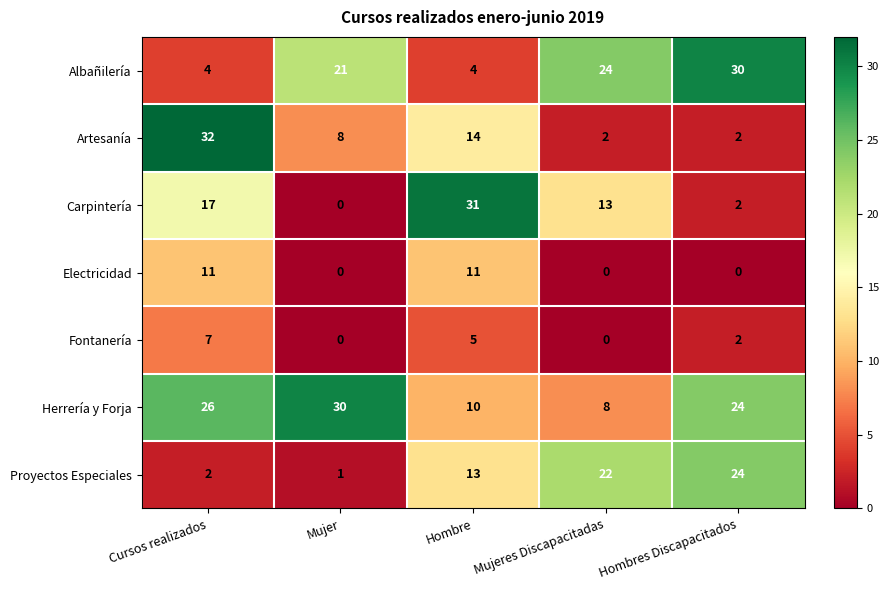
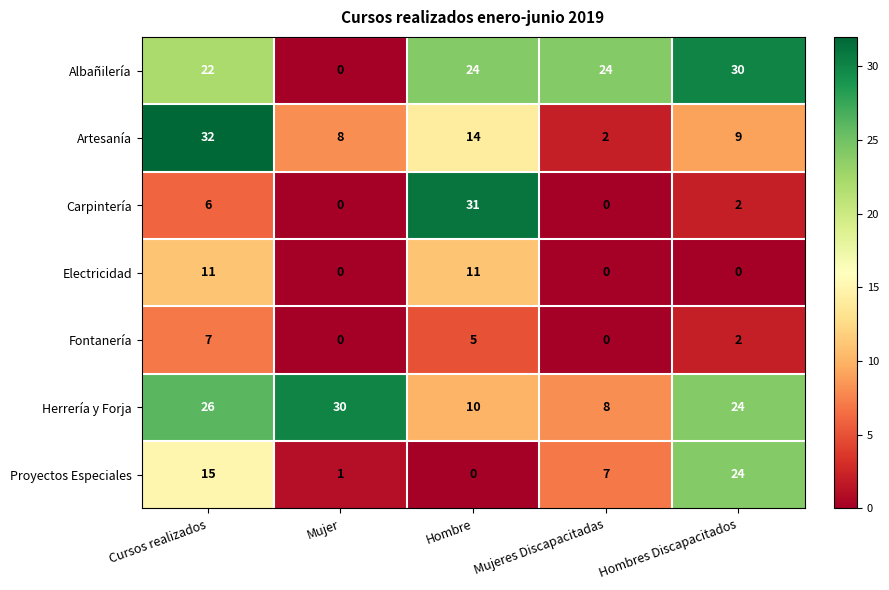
  {
    "Albañilería": {
-     "Cursos realizados": 4,
-     "Mujer": 21,
-     "Hombre": 4,
+     "Cursos realizados": 22,
+     "Mujer": 0,
+     "Hombre": 24,
      "Mujeres Discapacitadas": 24,
      "Hombres Discapacitados": 30
    },
    "Artesanía": {
      "Cursos realizados": 32,
      "Mujer": 8,
      "Hombre": 14,
      "Mujeres Discapacitadas": 2,
-     "Hombres Discapacitados": 2
+     "Hombres Discapacitados": 9
    },
    "Carpintería": {
-     "Cursos realizados": 17,
+     "Cursos realizados": 6,
      "Mujer": 0,
      "Hombre": 31,
-     "Mujeres Discapacitadas": 13,
+     "Mujeres Discapacitadas": 0,
      "Hombres Discapacitados": 2
    },
    "Electricidad": {
      "Cursos realizados": 11,
      "Mujer": 0,
      "Hombre": 11,
      "Mujeres Discapacitadas": 0,
      "Hombres Discapacitados": 0
    },
    "Fontanería": {
      "Cursos realizados": 7,
      "Mujer": 0,
      "Hombre": 5,
      "Mujeres Discapacitadas": 0,
      "Hombres Discapacitados": 2
    },
    "Herrería y Forja": {
      "Cursos realizados": 26,
      "Mujer": 30,
      "Hombre": 10,
      "Mujeres Discapacitadas": 8,
      "Hombres Discapacitados": 24
    },
    "Proyectos Especiales": {
-     "Cursos realizados": 2,
+     "Cursos realizados": 15,
      "Mujer": 1,
-     "Hombre": 13,
-     "Mujeres Discapacitadas": 22,
+     "Hombre": 0,
+     "Mujeres Discapacitadas": 7,
      "Hombres Discapacitados": 24
    }
  }
